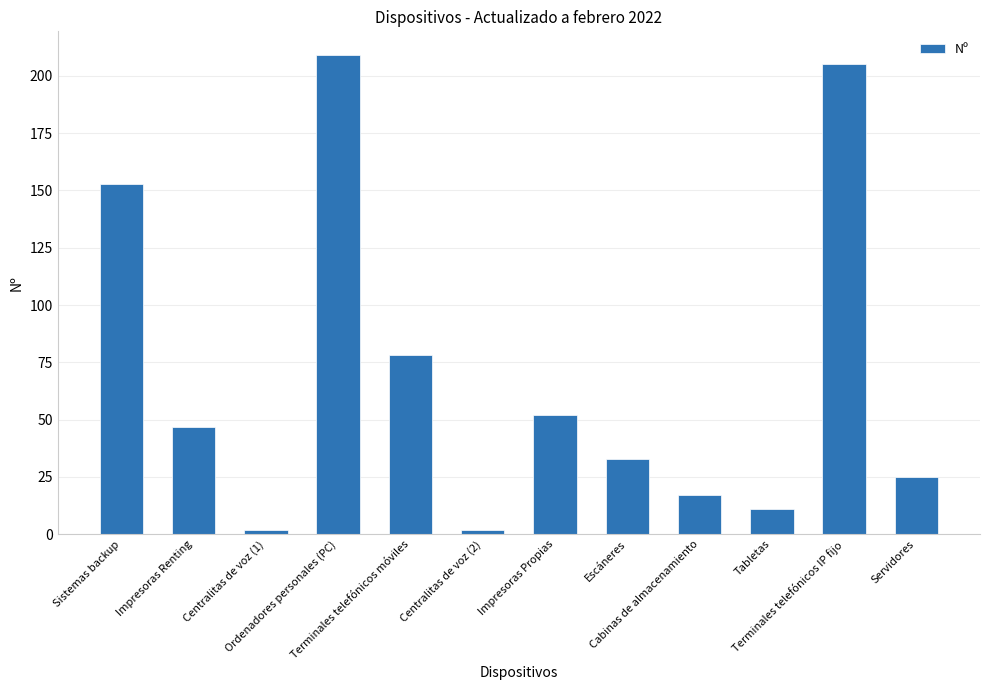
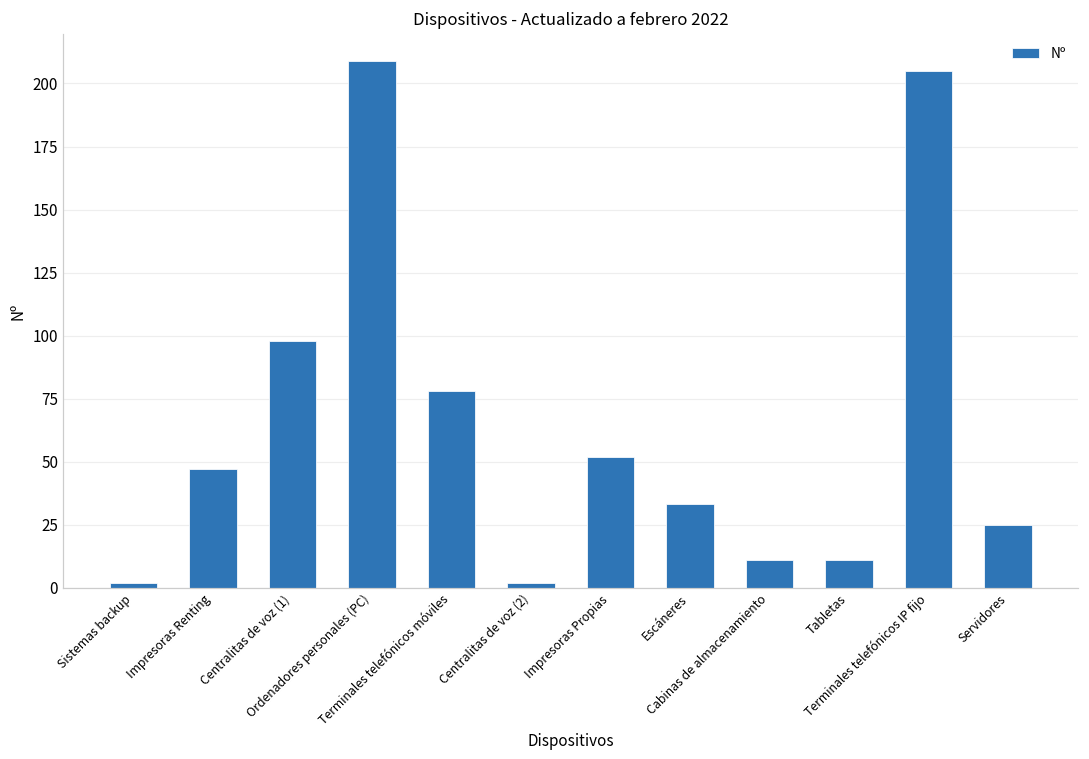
  {
-   "Sistemas backup": 153,
+   "Sistemas backup": 2,
    "Impresoras Renting": 47,
-   "Centralitas de voz (1)": 2,
+   "Centralitas de voz (1)": 98,
    "Ordenadores personales (PC)": 209,
    "Terminales telefónicos móviles": 78,
    "Centralitas de voz (2)": 2,
    "Impresoras Propias": 52,
    "Escáneres": 33,
-   "Cabinas de almacenamiento": 17,
+   "Cabinas de almacenamiento": 11,
    "Tabletas": 11,
    "Terminales telefónicos IP fijo": 205,
    "Servidores": 25
  }
